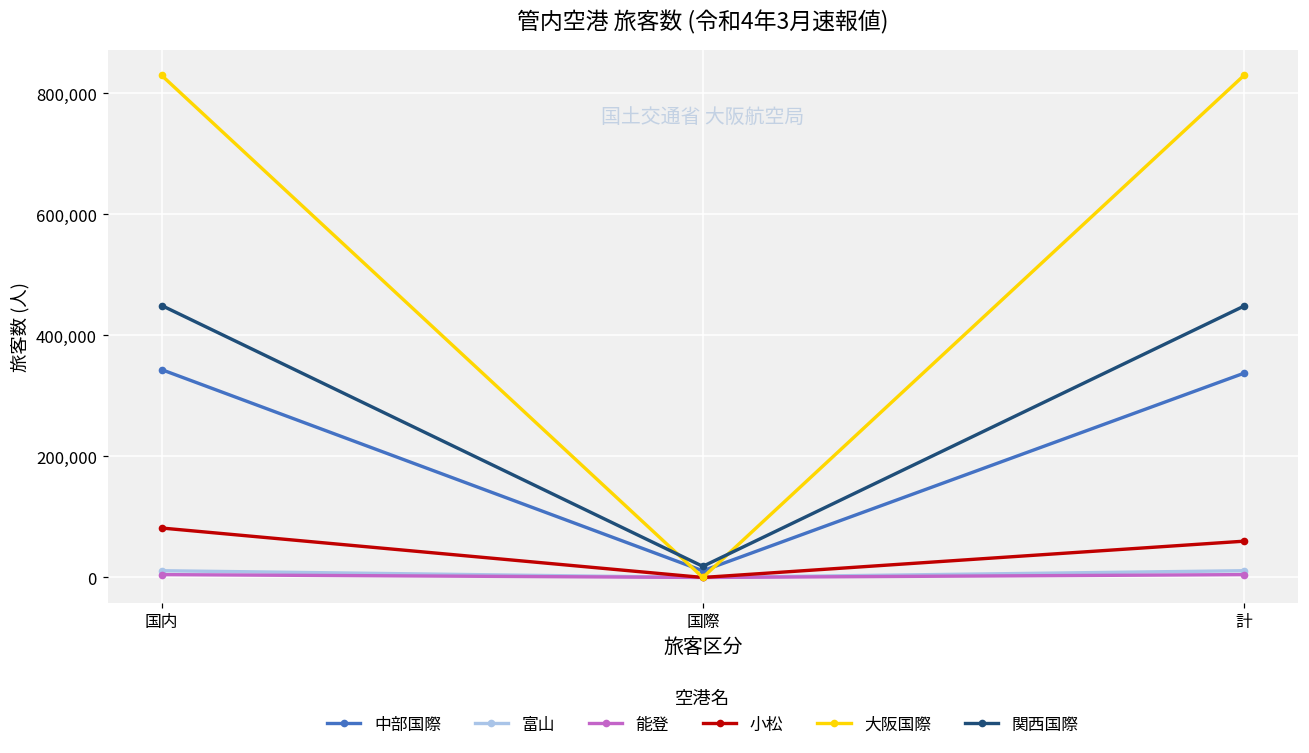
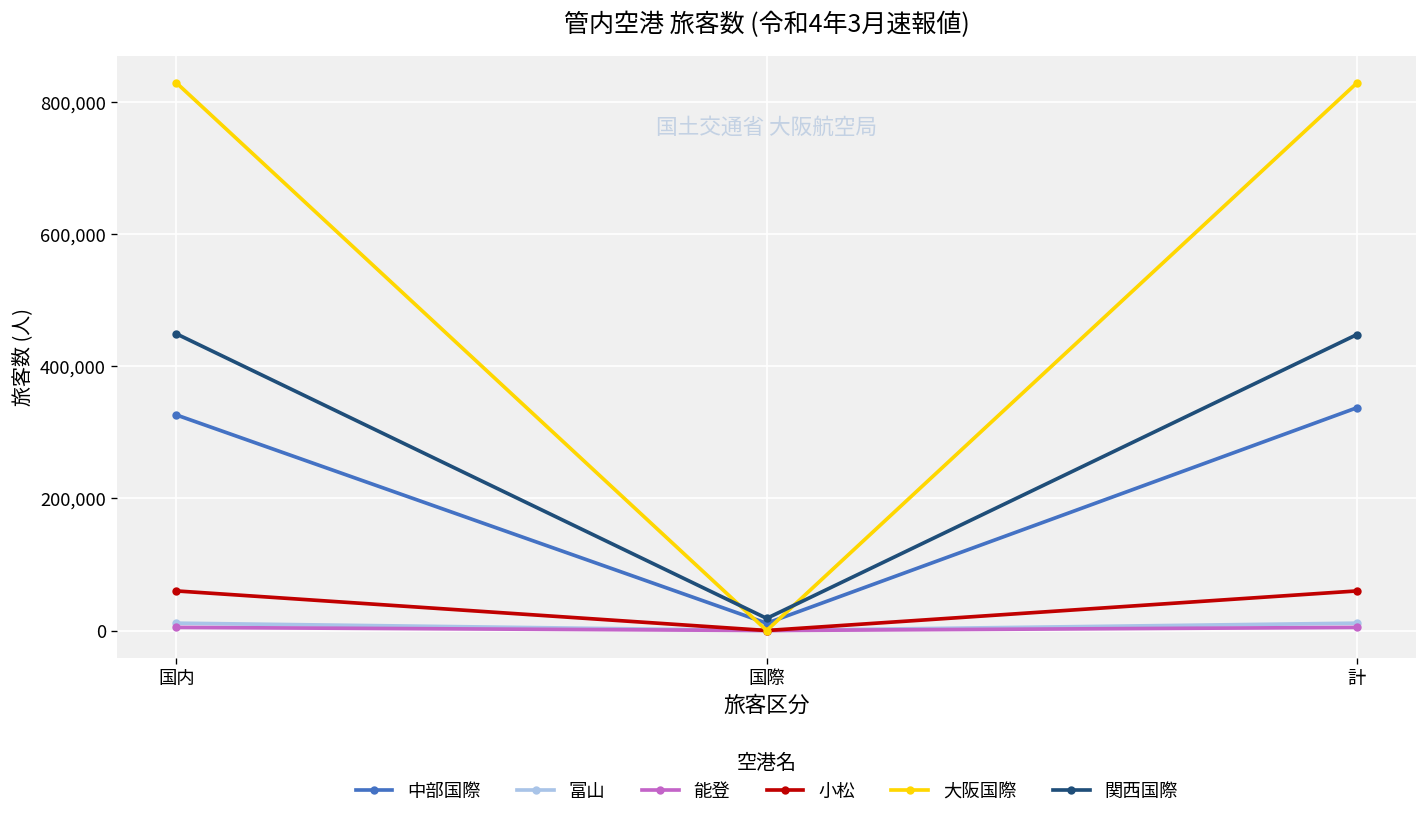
  {
    "中部国際": {
-     "国内": "340,000",
+     "国内": "330,000",
      "国際": "10,000",
      "計": "340,000"
    },
    "富山": {
      "国内": "10,000",
      "計": "10,000"
    },
    "能登": {
      "国内": "0",
      "計": "0"
    },
    "小松": {
-     "国内": "80,000",
+     "国内": "60,000",
      "計": "60,000"
    },
    "大阪国際": {
      "国内": "830,000",
      "計": "830,000"
    },
    "関西国際": {
      "国内": "450,000",
      "国際": "20,000",
      "計": "450,000"
    }
  }
